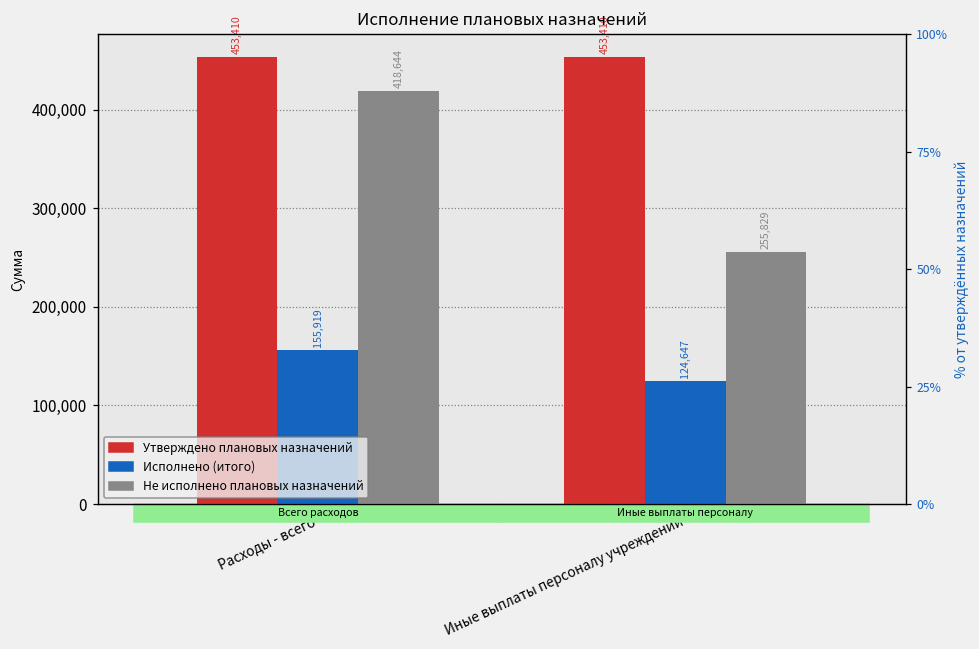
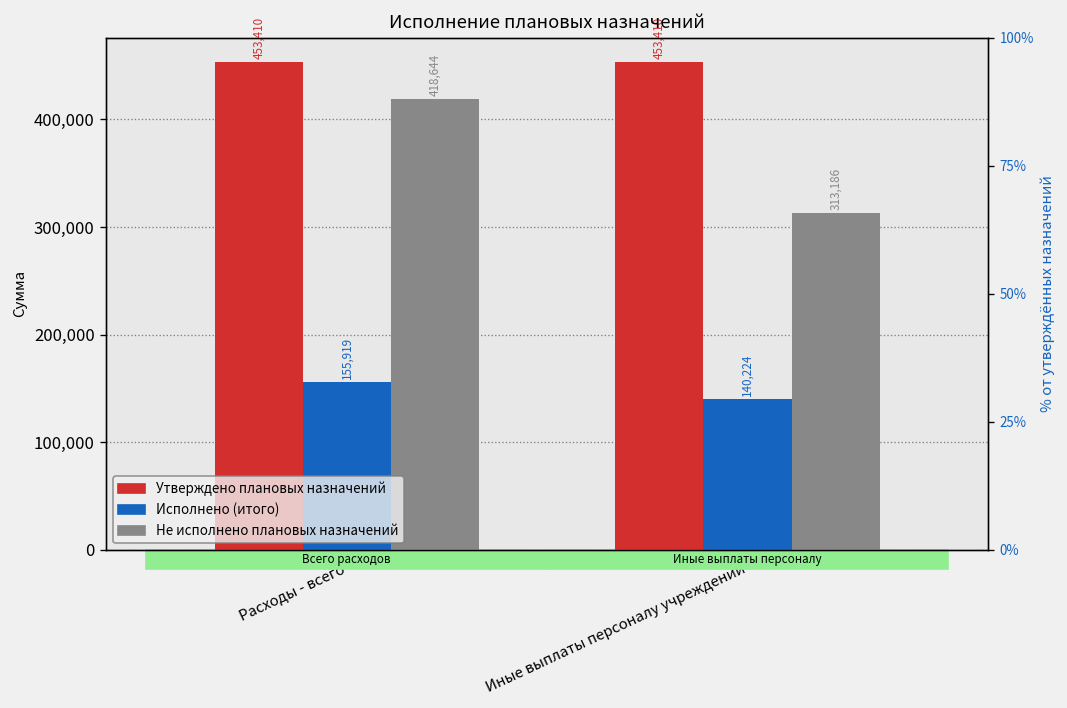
  {
    "Утверждено плановых назначений": {
      "Расходы - всего": "453,410",
      "Иные выплаты персоналу учреждений": "453,410"
    },
    "Исполнено (итого)": {
      "Расходы - всего": "155,919",
-     "Иные выплаты персоналу учреждений": "124,647"
+     "Иные выплаты персоналу учреждений": "140,224"
    },
    "Не исполнено плановых назначений": {
      "Расходы - всего": "418,644",
-     "Иные выплаты персоналу учреждений": "255,829"
+     "Иные выплаты персоналу учреждений": "313,186"
    }
  }
